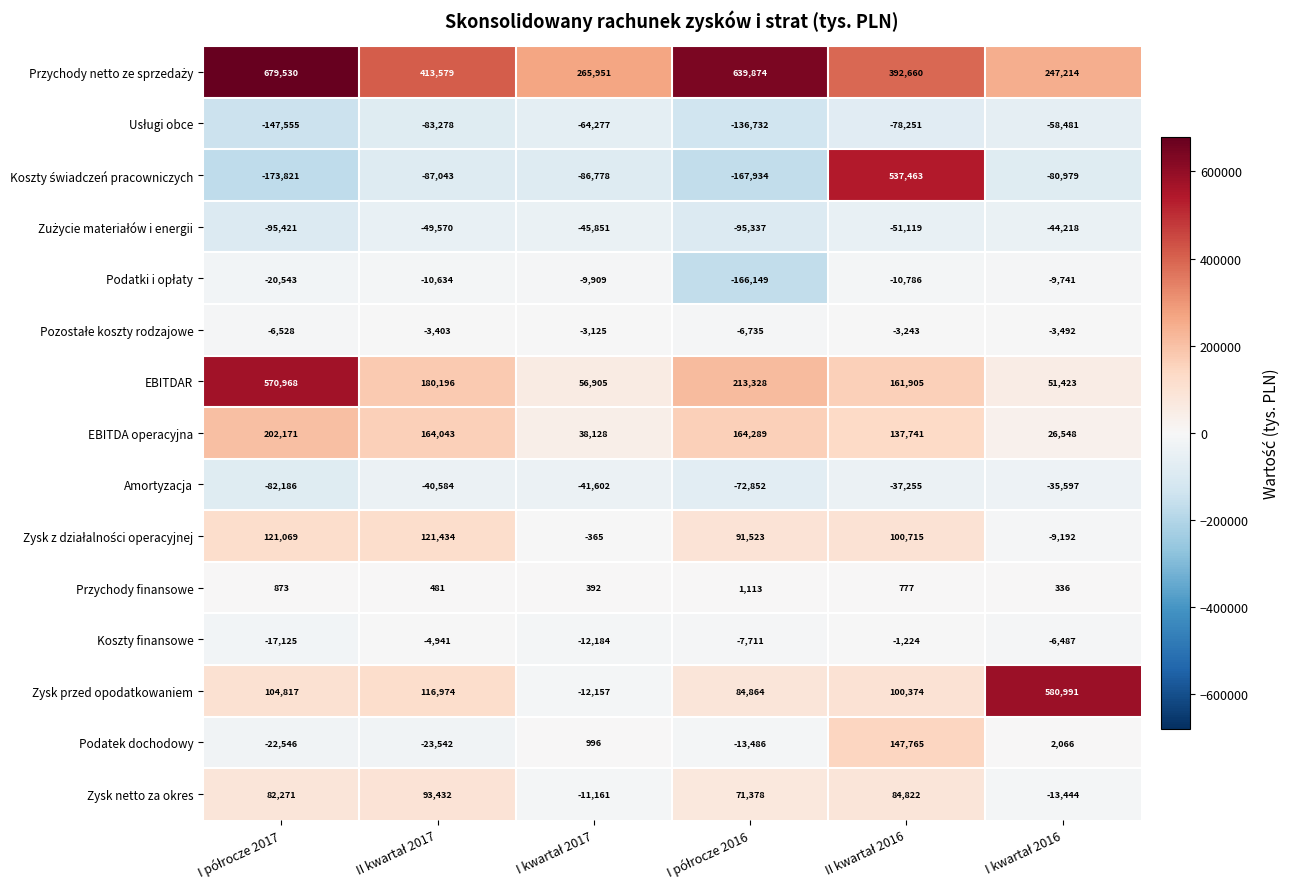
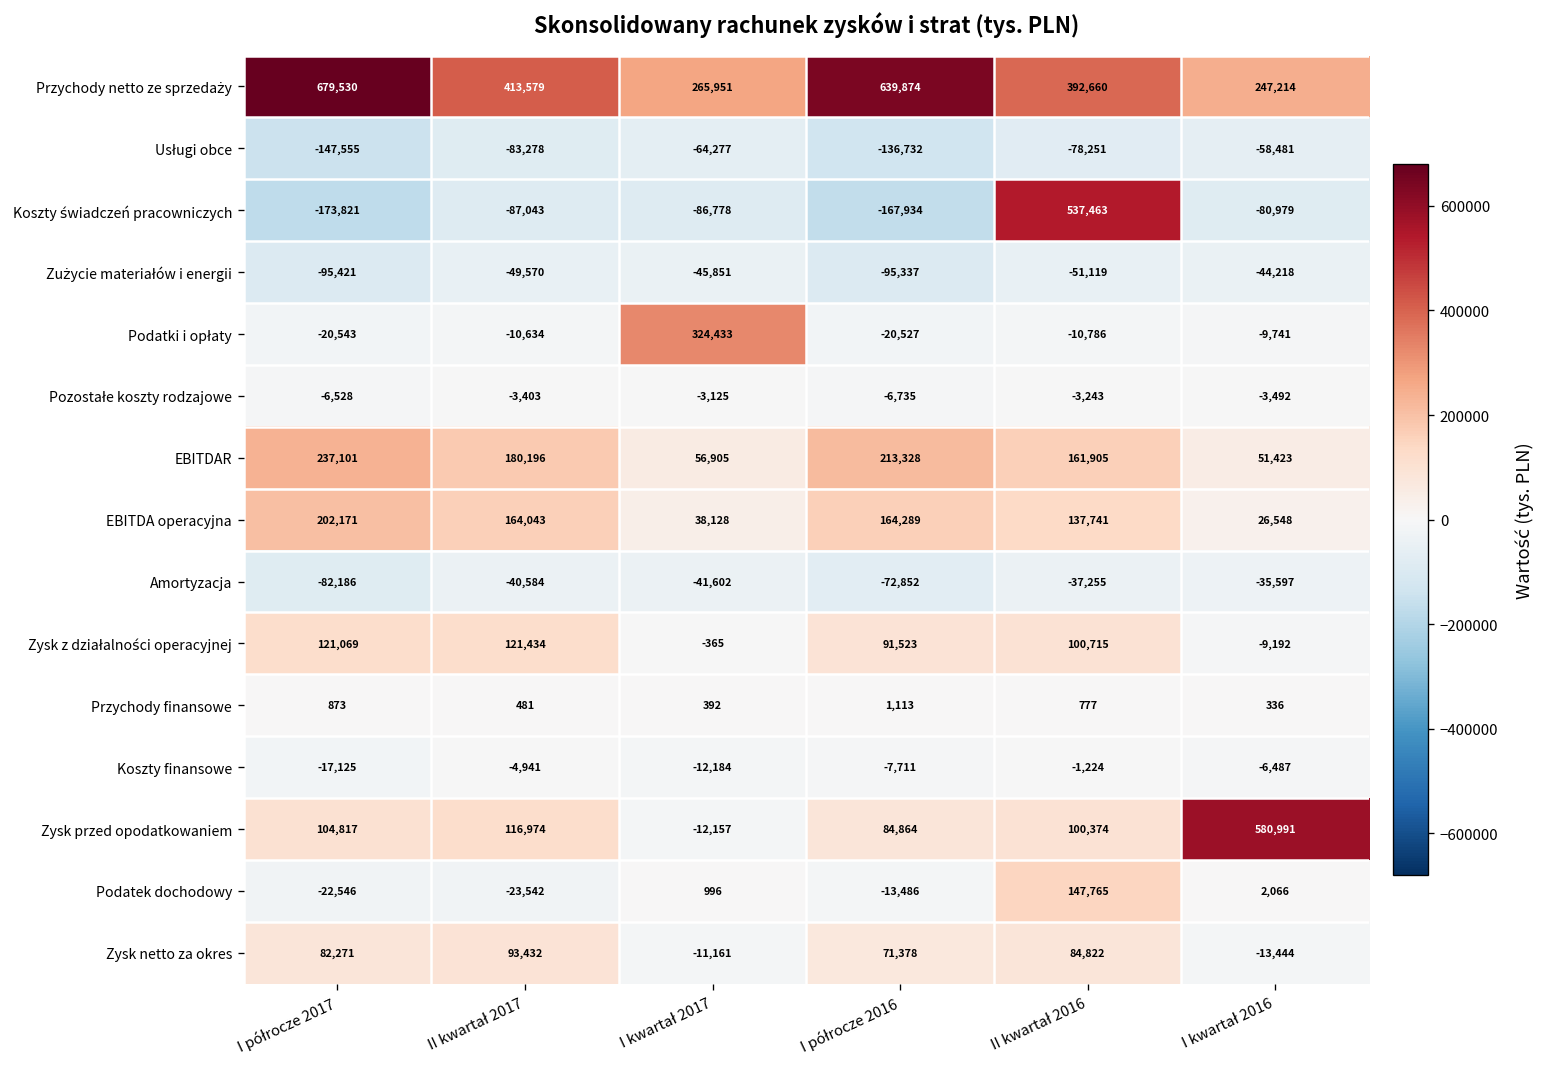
  {
    "Przychody netto ze sprzedaży": {
      "I półrocze 2017": "679,530",
      "II kwartał 2017": "413,579",
      "I kwartał 2017": "265,951",
      "I półrocze 2016": "639,874",
      "II kwartał 2016": "392,660",
      "I kwartał 2016": "247,214"
    },
    "Usługi obce": {
      "I półrocze 2017": "-147,555",
      "II kwartał 2017": "-83,278",
      "I kwartał 2017": "-64,277",
      "I półrocze 2016": "-136,732",
      "II kwartał 2016": "-78,251",
      "I kwartał 2016": "-58,481"
    },
    "Koszty świadczeń pracowniczych": {
      "I półrocze 2017": "-173,821",
      "II kwartał 2017": "-87,043",
      "I kwartał 2017": "-86,778",
      "I półrocze 2016": "-167,934",
      "II kwartał 2016": "537,463",
      "I kwartał 2016": "-80,979"
    },
    "Zużycie materiałów i energii": {
      "I półrocze 2017": "-95,421",
      "II kwartał 2017": "-49,570",
      "I kwartał 2017": "-45,851",
      "I półrocze 2016": "-95,337",
      "II kwartał 2016": "-51,119",
      "I kwartał 2016": "-44,218"
    },
    "Podatki i opłaty": {
      "I półrocze 2017": "-20,543",
      "II kwartał 2017": "-10,634",
-     "I kwartał 2017": "-9,909",
-     "I półrocze 2016": "-166,149",
+     "I kwartał 2017": "324,433",
+     "I półrocze 2016": "-20,527",
      "II kwartał 2016": "-10,786",
      "I kwartał 2016": "-9,741"
    },
    "Pozostałe koszty rodzajowe": {
      "I półrocze 2017": "-6,528",
      "II kwartał 2017": "-3,403",
      "I kwartał 2017": "-3,125",
      "I półrocze 2016": "-6,735",
      "II kwartał 2016": "-3,243",
      "I kwartał 2016": "-3,492"
    },
    "EBITDAR": {
-     "I półrocze 2017": "570,968",
+     "I półrocze 2017": "237,101",
      "II kwartał 2017": "180,196",
      "I kwartał 2017": "56,905",
      "I półrocze 2016": "213,328",
      "II kwartał 2016": "161,905",
      "I kwartał 2016": "51,423"
    },
    "EBITDA operacyjna": {
      "I półrocze 2017": "202,171",
      "II kwartał 2017": "164,043",
      "I kwartał 2017": "38,128",
      "I półrocze 2016": "164,289",
      "II kwartał 2016": "137,741",
      "I kwartał 2016": "26,548"
    },
    "Amortyzacja": {
      "I półrocze 2017": "-82,186",
      "II kwartał 2017": "-40,584",
      "I kwartał 2017": "-41,602",
      "I półrocze 2016": "-72,852",
      "II kwartał 2016": "-37,255",
      "I kwartał 2016": "-35,597"
    },
    "Zysk z działalności operacyjnej": {
      "I półrocze 2017": "121,069",
      "II kwartał 2017": "121,434",
      "I kwartał 2017": "-365",
      "I półrocze 2016": "91,523",
      "II kwartał 2016": "100,715",
      "I kwartał 2016": "-9,192"
    },
    "Przychody finansowe": {
      "I półrocze 2017": "873",
      "II kwartał 2017": "481",
      "I kwartał 2017": "392",
      "I półrocze 2016": "1,113",
      "II kwartał 2016": "777",
      "I kwartał 2016": "336"
    },
    "Koszty finansowe": {
      "I półrocze 2017": "-17,125",
      "II kwartał 2017": "-4,941",
      "I kwartał 2017": "-12,184",
      "I półrocze 2016": "-7,711",
      "II kwartał 2016": "-1,224",
      "I kwartał 2016": "-6,487"
    },
    "Zysk przed opodatkowaniem": {
      "I półrocze 2017": "104,817",
      "II kwartał 2017": "116,974",
      "I kwartał 2017": "-12,157",
      "I półrocze 2016": "84,864",
      "II kwartał 2016": "100,374",
      "I kwartał 2016": "580,991"
    },
    "Podatek dochodowy": {
      "I półrocze 2017": "-22,546",
      "II kwartał 2017": "-23,542",
      "I kwartał 2017": "996",
      "I półrocze 2016": "-13,486",
      "II kwartał 2016": "147,765",
      "I kwartał 2016": "2,066"
    },
    "Zysk netto za okres": {
      "I półrocze 2017": "82,271",
      "II kwartał 2017": "93,432",
      "I kwartał 2017": "-11,161",
      "I półrocze 2016": "71,378",
      "II kwartał 2016": "84,822",
      "I kwartał 2016": "-13,444"
    }
  }
